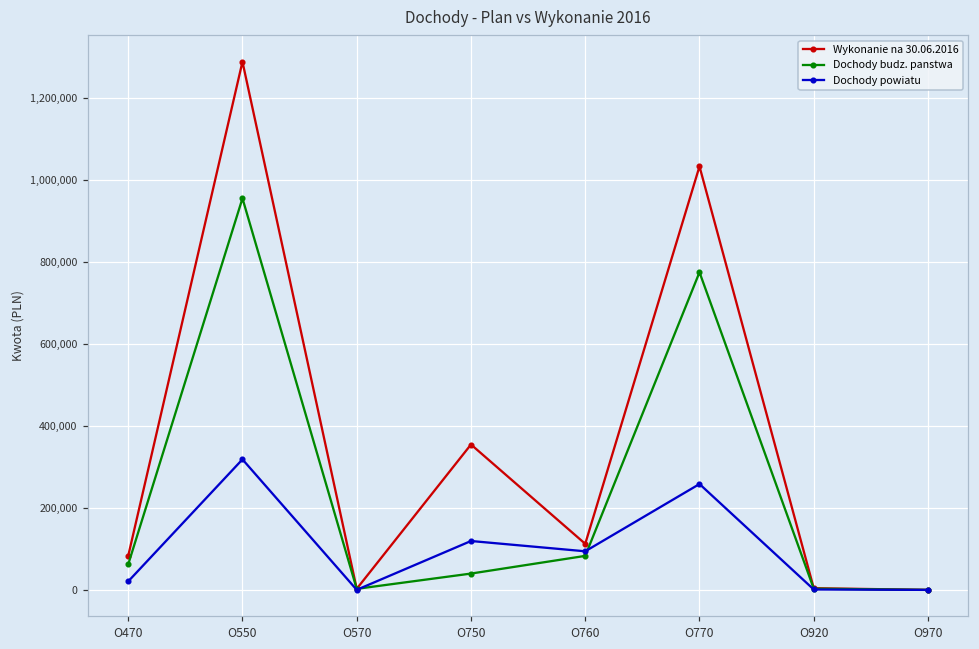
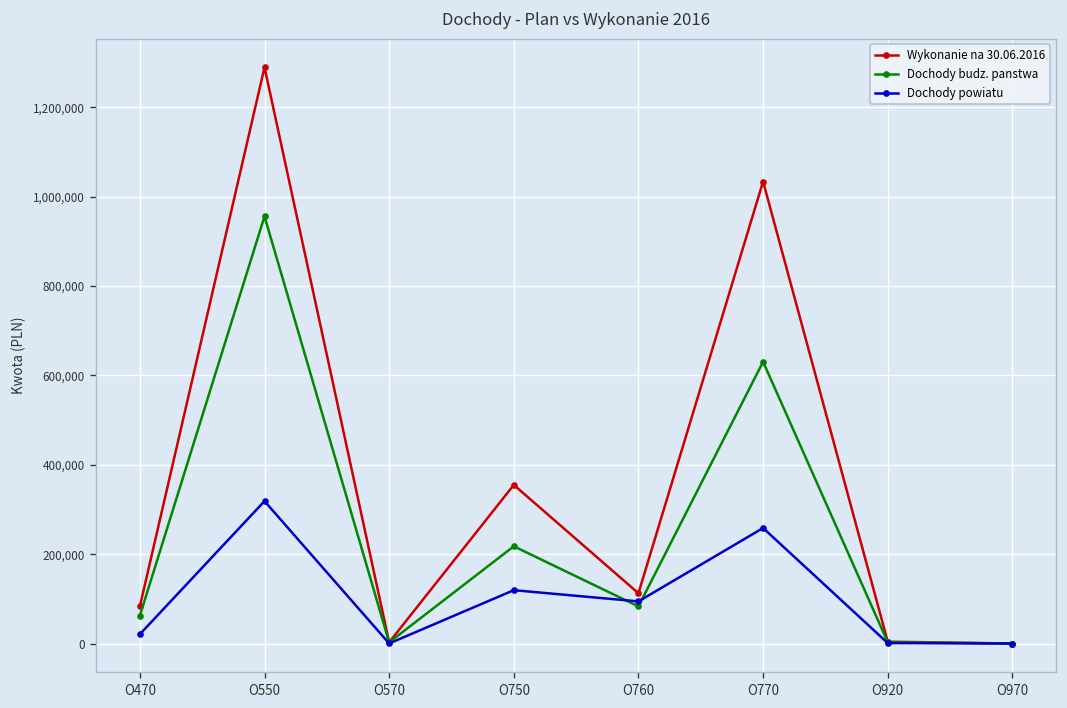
  {
    "Wykonanie na 30.06.2016": {
      "O470": "80,000",
      "O550": "1,290,000",
      "O750": "350,000",
      "O760": "110,000",
      "O770": "1,030,000"
    },
    "Dochody budz. panstwa": {
      "O470": "60,000",
      "O550": "960,000",
-     "O750": "40,000",
+     "O750": "220,000",
      "O760": "80,000",
-     "O770": "780,000"
+     "O770": "630,000"
    },
    "Dochody powiatu": {
      "O470": "20,000",
      "O550": "320,000",
      "O750": "120,000",
      "O760": "90,000",
      "O770": "260,000"
    }
  }
